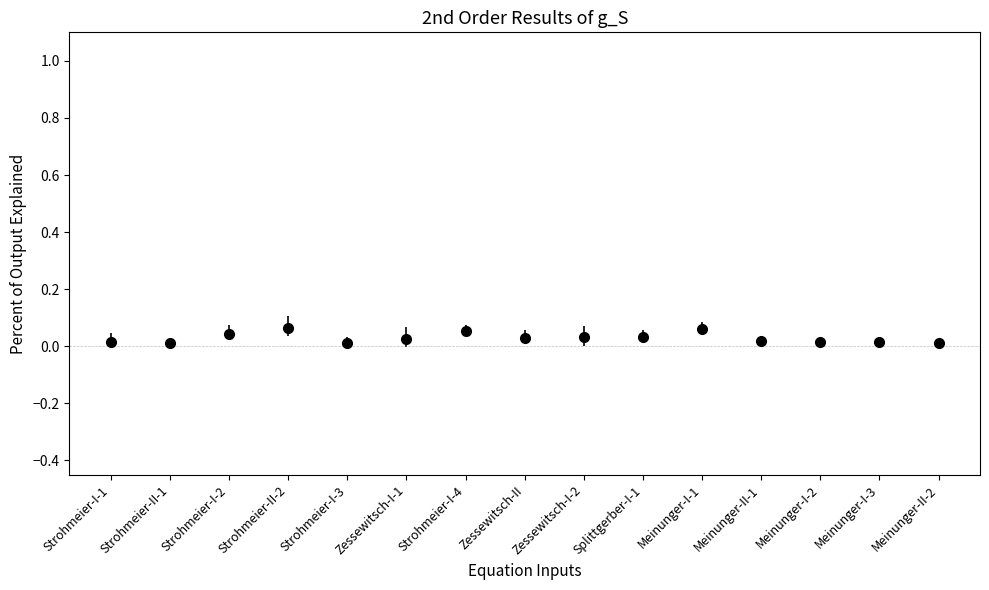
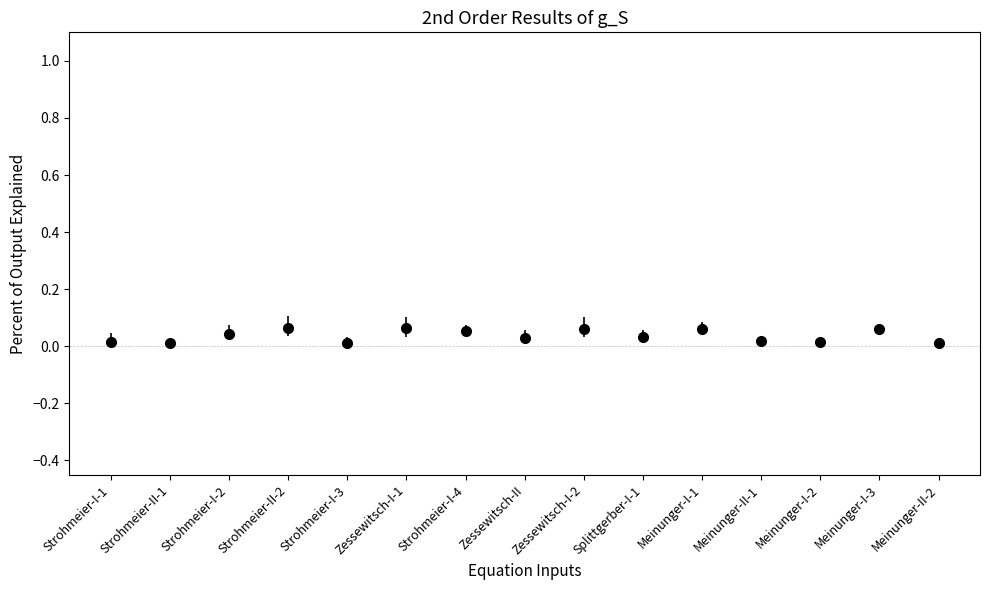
  {
    "Strohmeier-I-1": 0.02,
    "Strohmeier-II-1": 0.01,
    "Strohmeier-I-2": 0.04,
    "Strohmeier-II-2": 0.06,
    "Strohmeier-I-3": 0.01,
-   "Zessewitsch-I-1": 0.03,
+   "Zessewitsch-I-1": 0.06,
    "Strohmeier-I-4": 0.05,
    "Zessewitsch-II": 0.03,
-   "Zessewitsch-I-2": 0.03,
+   "Zessewitsch-I-2": 0.06,
    "Splittgerber-I-1": 0.03,
    "Meinunger-I-1": 0.06,
    "Meinunger-II-1": 0.02,
    "Meinunger-I-2": 0.01,
-   "Meinunger-I-3": 0.02,
+   "Meinunger-I-3": 0.06,
    "Meinunger-II-2": 0.01
  }
